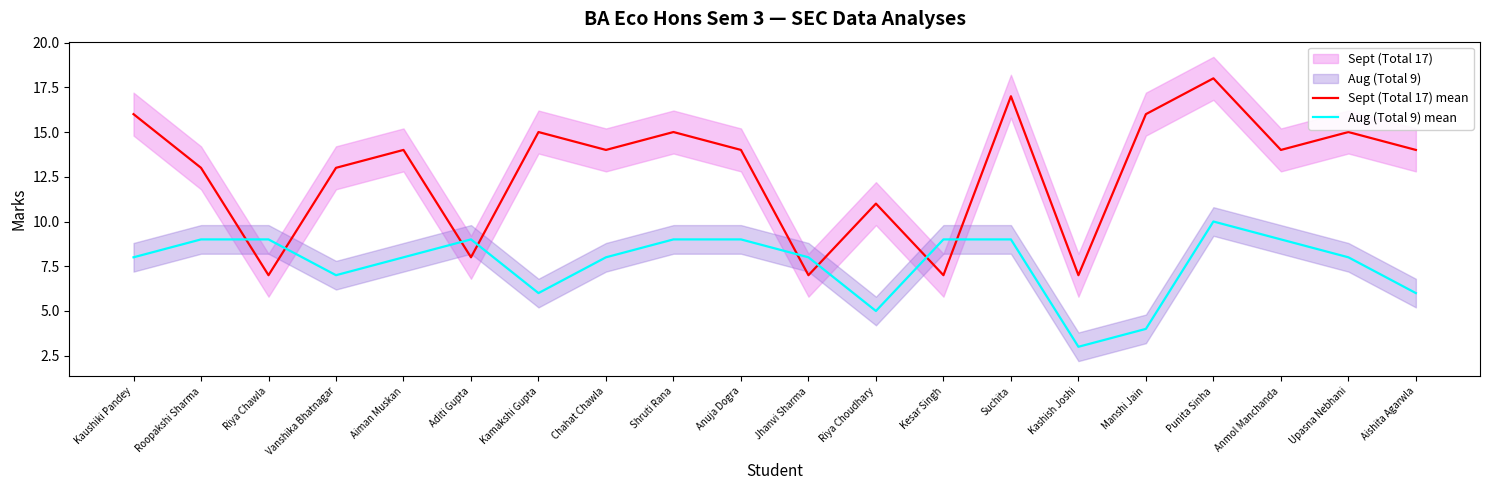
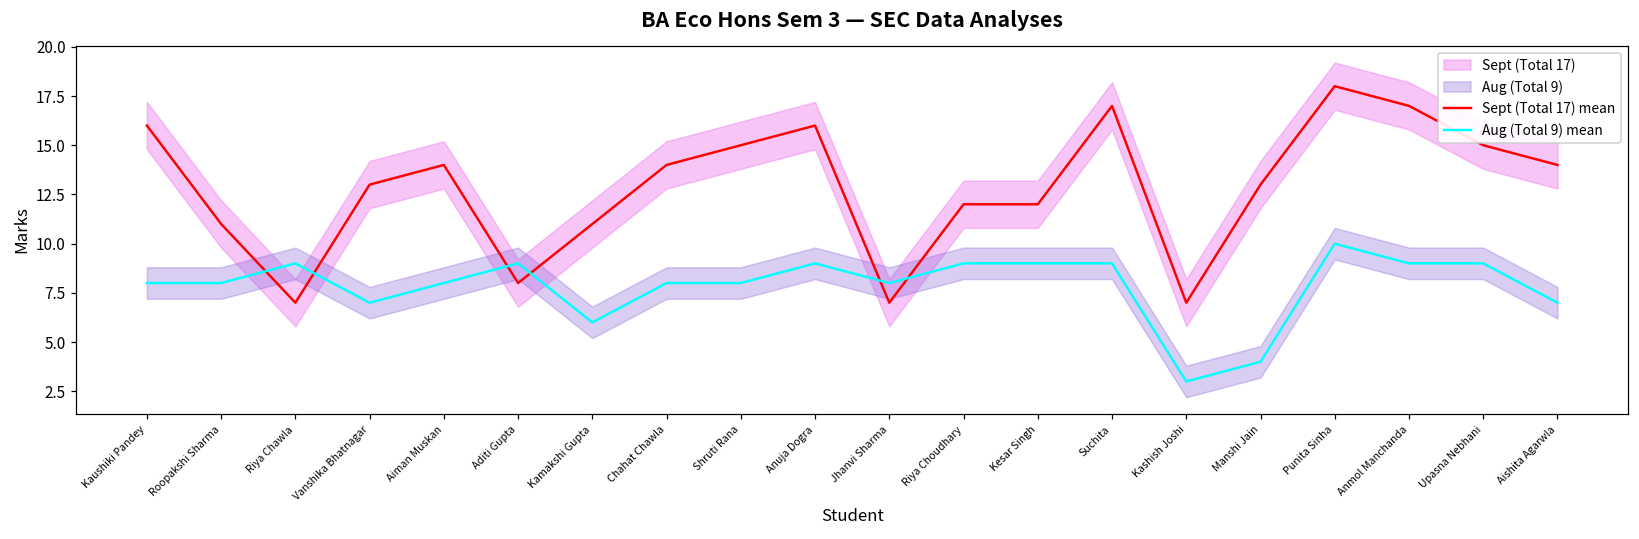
  {
    "Sept (Total 17) mean": {
      "Kaushiki Pandey": 16,
-     "Roopakshi Sharma": 13,
+     "Roopakshi Sharma": 11,
      "Riya Chawla": 7,
      "Vanshika Bhatnagar": 13,
      "Aiman Muskan": 14,
      "Aditi Gupta": 8,
-     "Kamakshi Gupta": 15,
+     "Kamakshi Gupta": 11,
      "Chahat Chawla": 14,
      "Shruti Rana": 15,
-     "Anuja Dogra": 14,
+     "Anuja Dogra": 16,
      "Jhanvi Sharma": 7,
-     "Riya Choudhary": 11,
-     "Kesar Singh": 7,
+     "Riya Choudhary": 12,
+     "Kesar Singh": 12,
      "Suchita": 17,
      "Kashish Joshi": 7,
-     "Manshi Jain": 16,
+     "Manshi Jain": 13,
      "Punita Sinha": 18,
-     "Anmol Manchanda": 14,
+     "Anmol Manchanda": 17,
      "Upasna Nebhani": 15,
      "Aishita Agarwla": 14
    },
    "Aug (Total 9) mean": {
      "Kaushiki Pandey": 8,
-     "Roopakshi Sharma": 9,
+     "Roopakshi Sharma": 8,
      "Riya Chawla": 9,
      "Vanshika Bhatnagar": 7,
      "Aiman Muskan": 8,
      "Aditi Gupta": 9,
      "Kamakshi Gupta": 6,
      "Chahat Chawla": 8,
-     "Shruti Rana": 9,
+     "Shruti Rana": 8,
      "Anuja Dogra": 9,
      "Jhanvi Sharma": 8,
-     "Riya Choudhary": 5,
+     "Riya Choudhary": 9,
      "Kesar Singh": 9,
      "Suchita": 9,
      "Kashish Joshi": 3,
      "Manshi Jain": 4,
      "Punita Sinha": 10,
      "Anmol Manchanda": 9,
-     "Upasna Nebhani": 8,
-     "Aishita Agarwla": 6
+     "Upasna Nebhani": 9,
+     "Aishita Agarwla": 7
    }
  }
